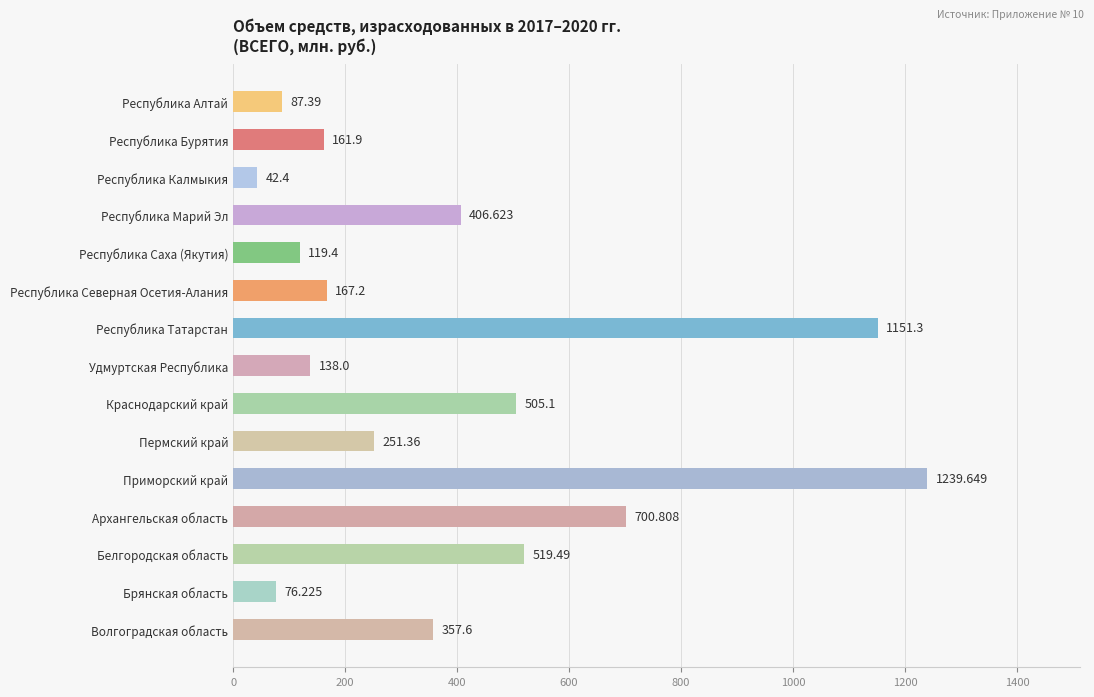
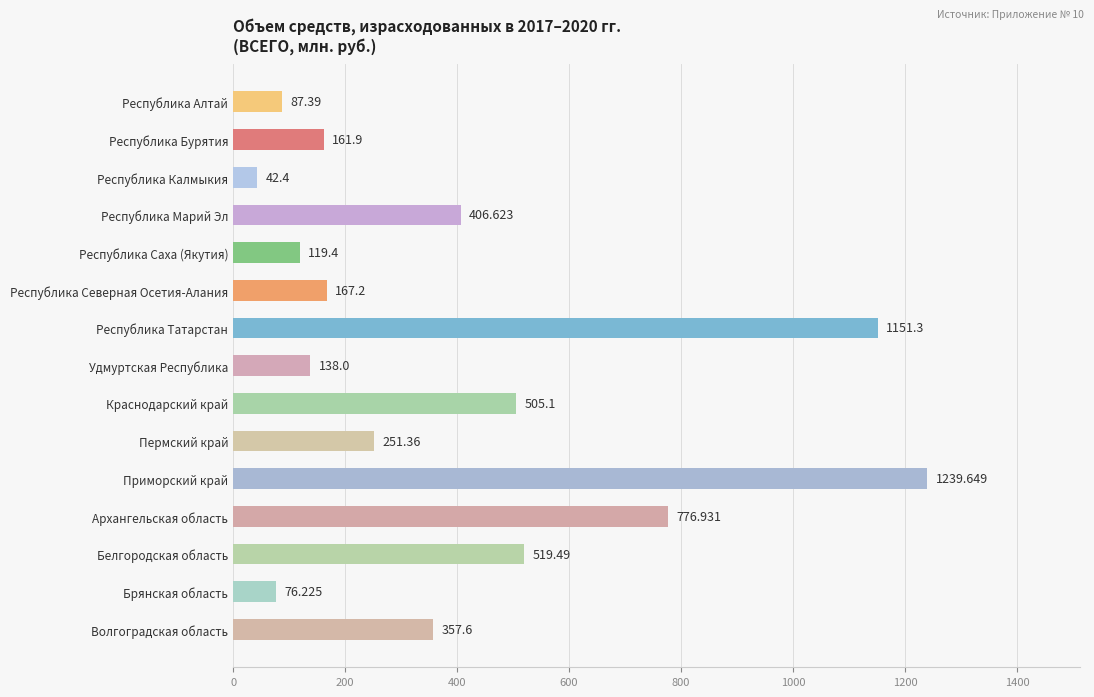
  {
    "Республика Алтай": 87.39,
    "Республика Бурятия": 161.9,
    "Республика Калмыкия": 42.4,
    "Республика Марий Эл": 406.623,
    "Республика Саха (Якутия)": 119.4,
    "Республика Северная Осетия-Алания": 167.2,
    "Республика Татарстан": 1151.3,
    "Удмуртская Республика": 138.0,
    "Краснодарский край": 505.1,
    "Пермский край": 251.36,
    "Приморский край": 1239.649,
-   "Архангельская область": 700.808,
+   "Архангельская область": 776.931,
    "Белгородская область": 519.49,
    "Брянская область": 76.225,
    "Волгоградская область": 357.6
  }
